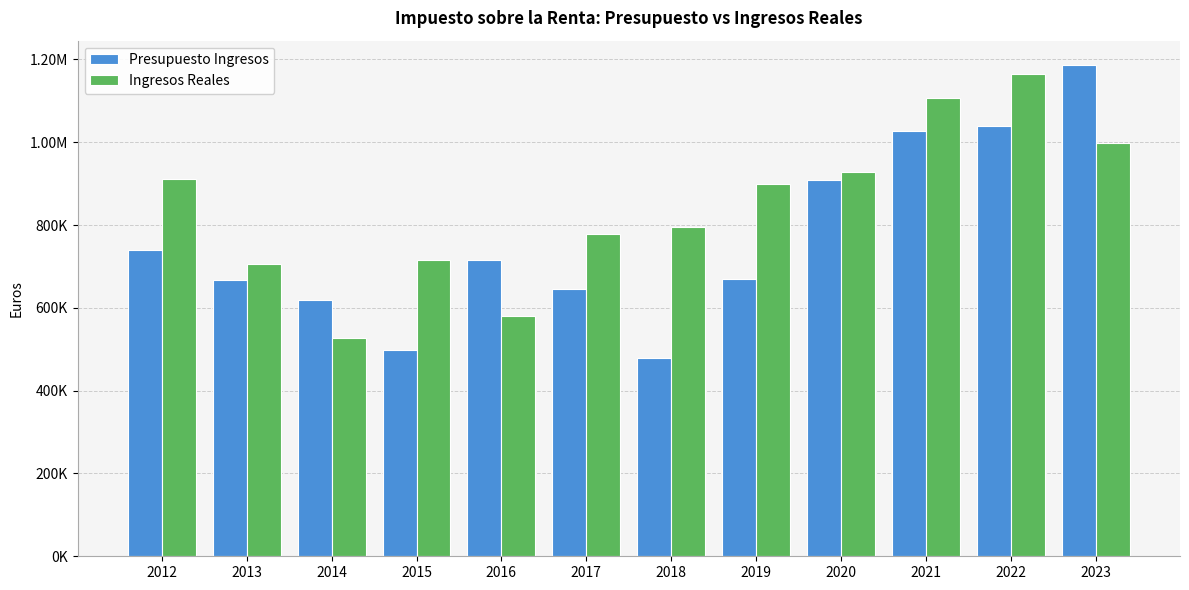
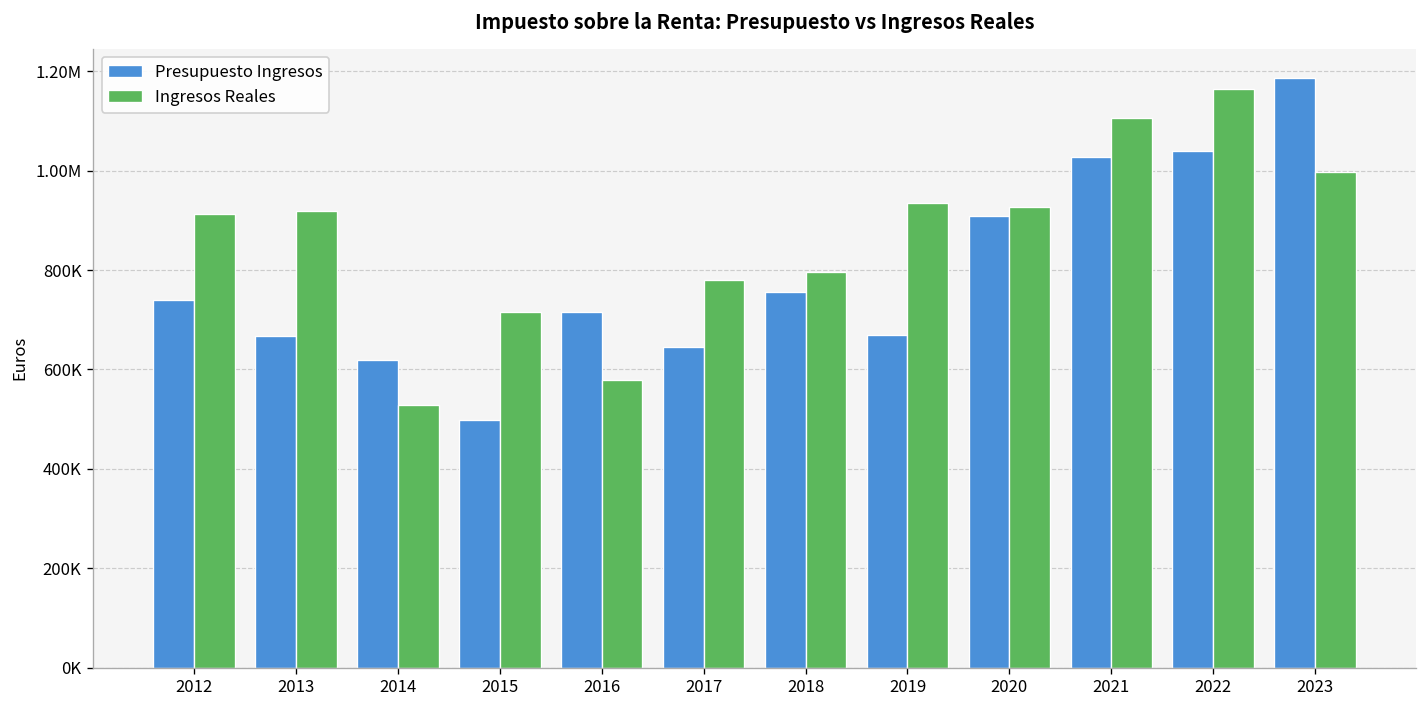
  {
    "Presupuesto Ingresos": {
      "2012": 740000,
      "2013": 670000,
      "2014": 620000,
      "2015": 500000,
      "2016": 720000,
      "2017": 650000,
-     "2018": 480000,
+     "2018": 760000,
      "2019": 670000,
      "2020": 910000,
      "2021": 1030000,
      "2022": 1040000,
      "2023": 1190000
    },
    "Ingresos Reales": {
      "2012": 910000,
-     "2013": 710000,
+     "2013": 920000,
      "2014": 530000,
      "2015": 710000,
      "2016": 580000,
      "2017": 780000,
      "2018": 800000,
-     "2019": 900000,
+     "2019": 940000,
      "2020": 930000,
      "2021": 1110000,
      "2022": 1160000,
      "2023": 1000000
    }
  }
